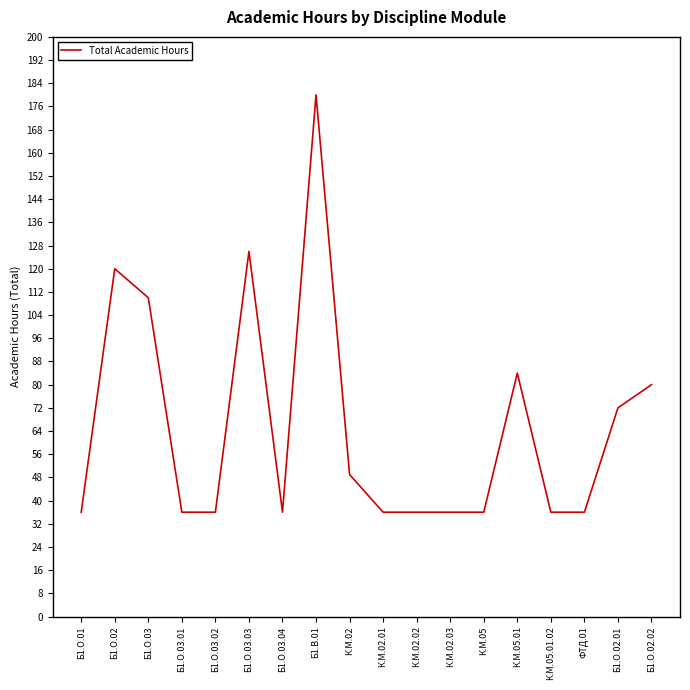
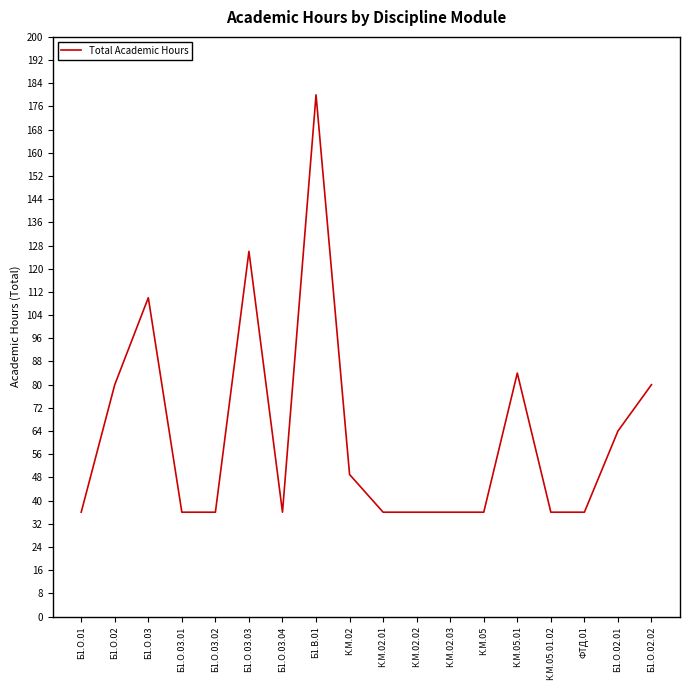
  {
    "Б1.О.01": 36,
-   "Б1.О.02": 120,
+   "Б1.О.02": 80,
    "Б1.О.03": 110,
    "Б1.О.03.01": 36,
    "Б1.О.03.02": 36,
    "Б1.О.03.03": 126,
    "Б1.О.03.04": 36,
    "Б1.В.01": 180,
    "К.М.02": 49,
    "К.М.02.01": 36,
    "К.М.02.02": 36,
    "К.М.02.03": 36,
    "К.М.05": 36,
    "К.М.05.01": 84,
    "К.М.05.01.02": 36,
    "ФТД.01": 36,
-   "Б1.О.02.01": 72,
+   "Б1.О.02.01": 64,
    "Б1.О.02.02": 80
  }
